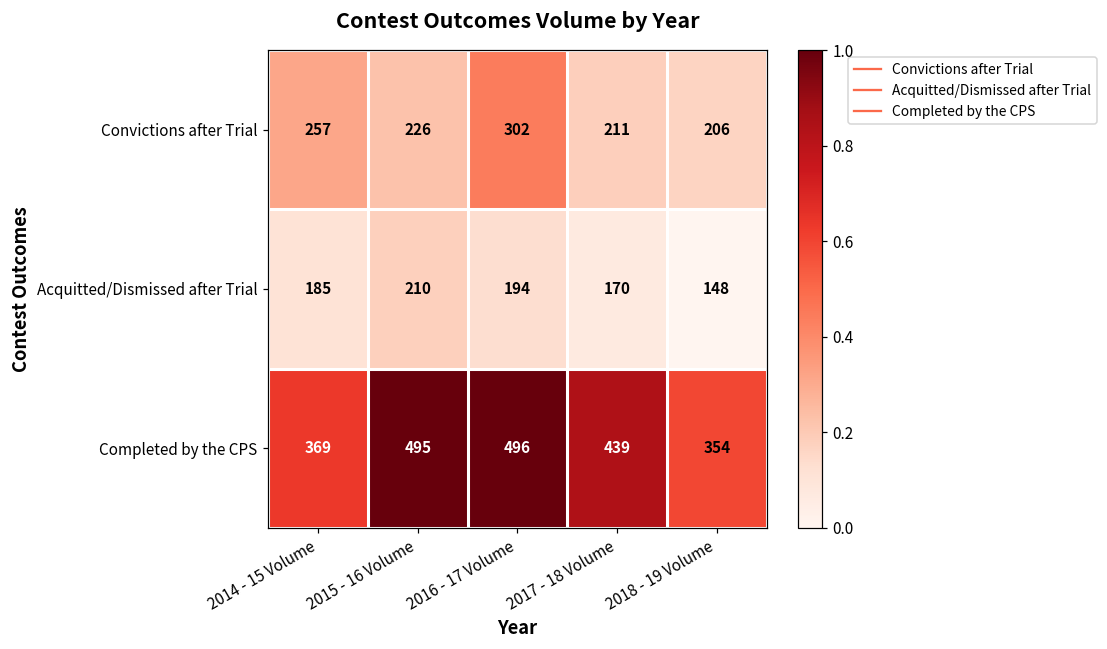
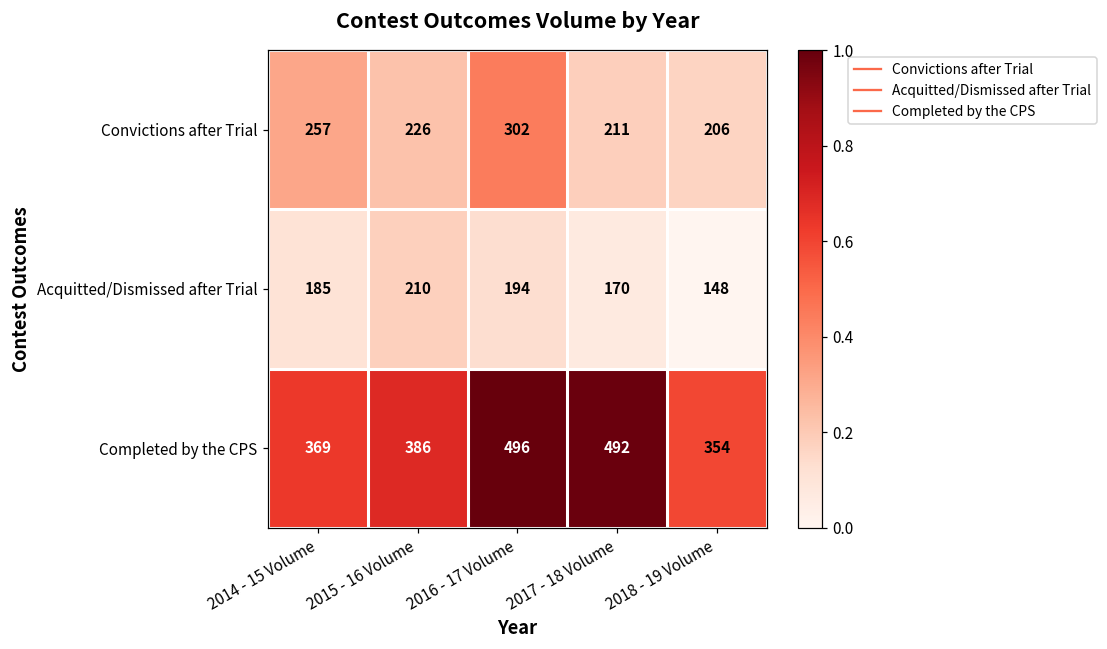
  {
    "Convictions after Trial": {
      "2014 - 15 Volume": 257,
      "2015 - 16 Volume": 226,
      "2016 - 17 Volume": 302,
      "2017 - 18 Volume": 211,
      "2018 - 19 Volume": 206
    },
    "Acquitted/Dismissed after Trial": {
      "2014 - 15 Volume": 185,
      "2015 - 16 Volume": 210,
      "2016 - 17 Volume": 194,
      "2017 - 18 Volume": 170,
      "2018 - 19 Volume": 148
    },
    "Completed by the CPS": {
      "2014 - 15 Volume": 369,
-     "2015 - 16 Volume": 495,
+     "2015 - 16 Volume": 386,
      "2016 - 17 Volume": 496,
-     "2017 - 18 Volume": 439,
+     "2017 - 18 Volume": 492,
      "2018 - 19 Volume": 354
    }
  }
